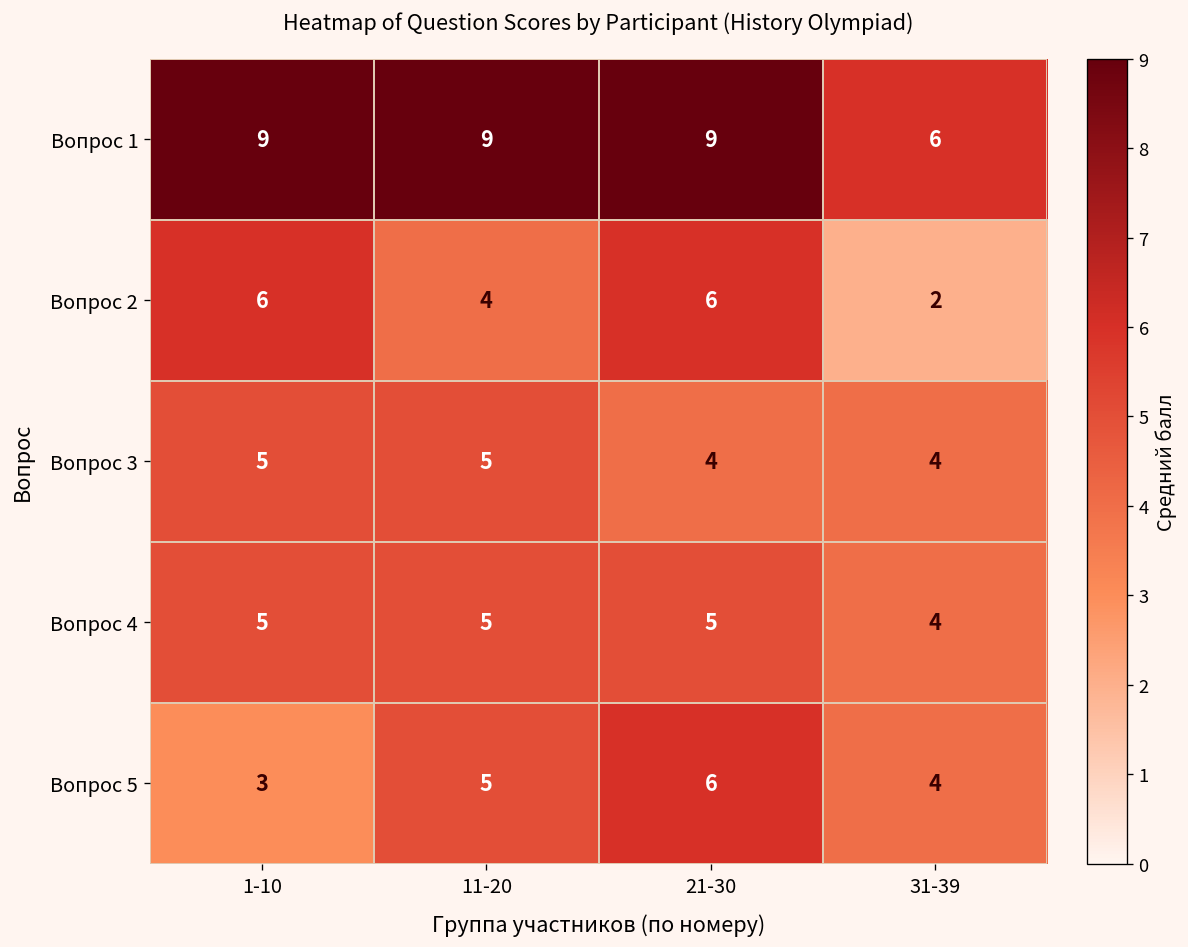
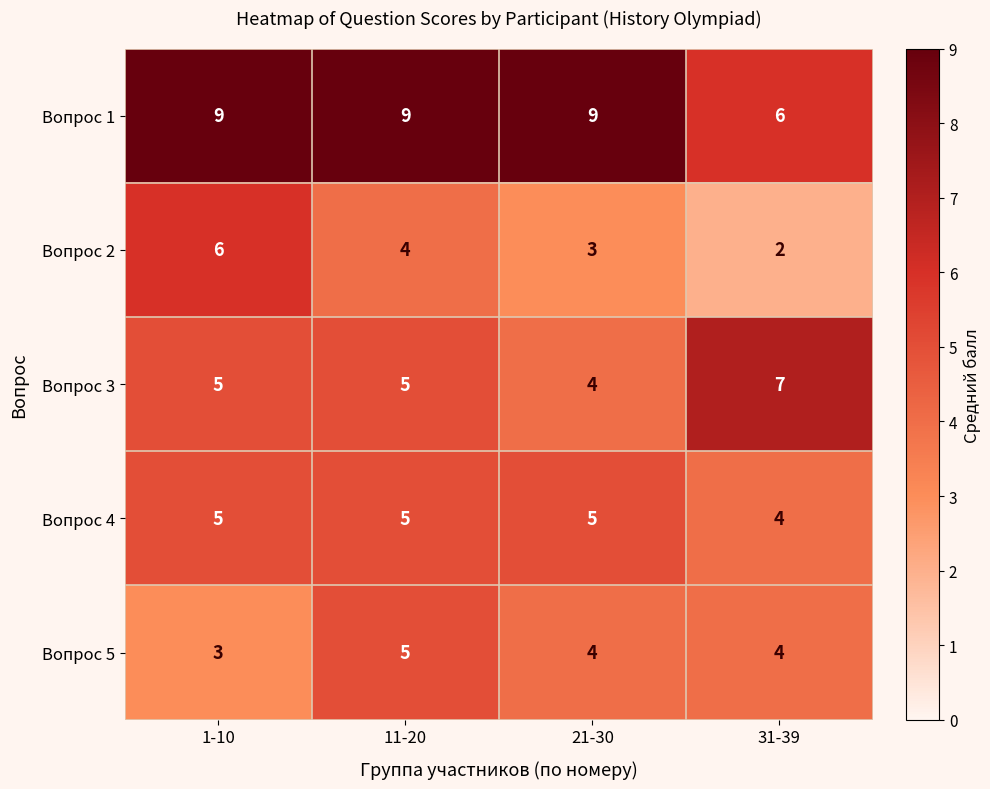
  {
    "Вопрос 1": {
      "1-10": 9,
      "11-20": 9,
      "21-30": 9,
      "31-39": 6
    },
    "Вопрос 2": {
      "1-10": 6,
      "11-20": 4,
-     "21-30": 6,
+     "21-30": 3,
      "31-39": 2
    },
    "Вопрос 3": {
      "1-10": 5,
      "11-20": 5,
      "21-30": 4,
-     "31-39": 4
+     "31-39": 7
    },
    "Вопрос 4": {
      "1-10": 5,
      "11-20": 5,
      "21-30": 5,
      "31-39": 4
    },
    "Вопрос 5": {
      "1-10": 3,
      "11-20": 5,
-     "21-30": 6,
+     "21-30": 4,
      "31-39": 4
    }
  }
